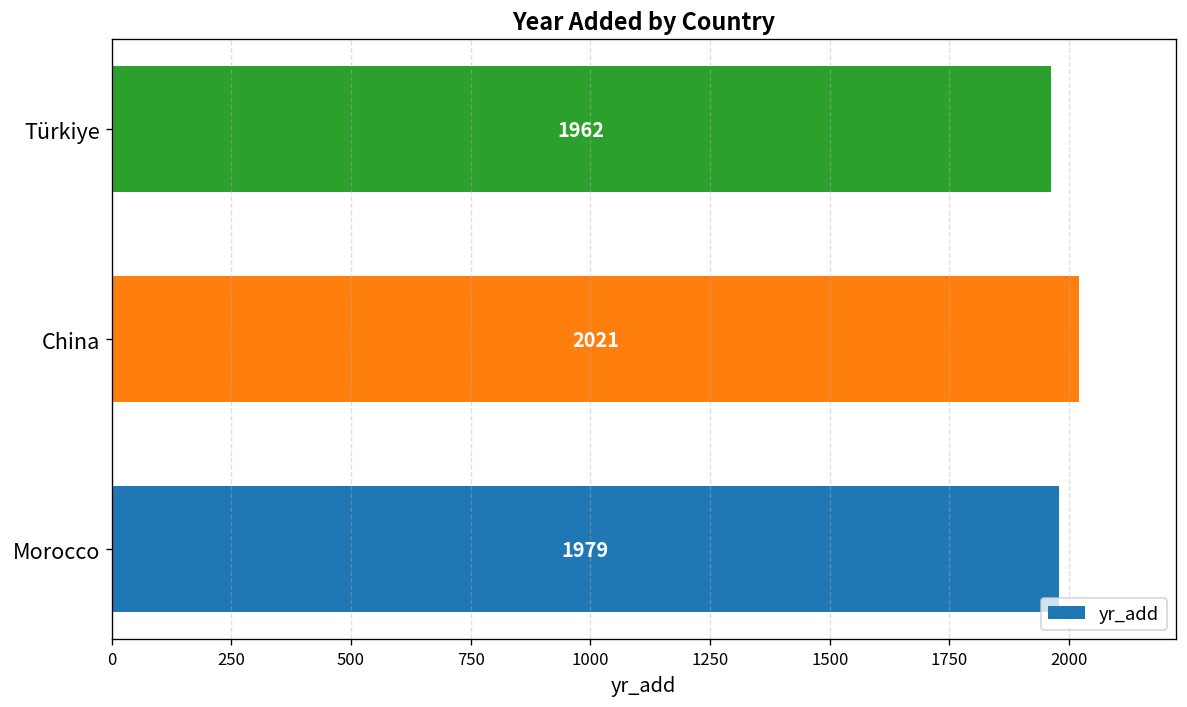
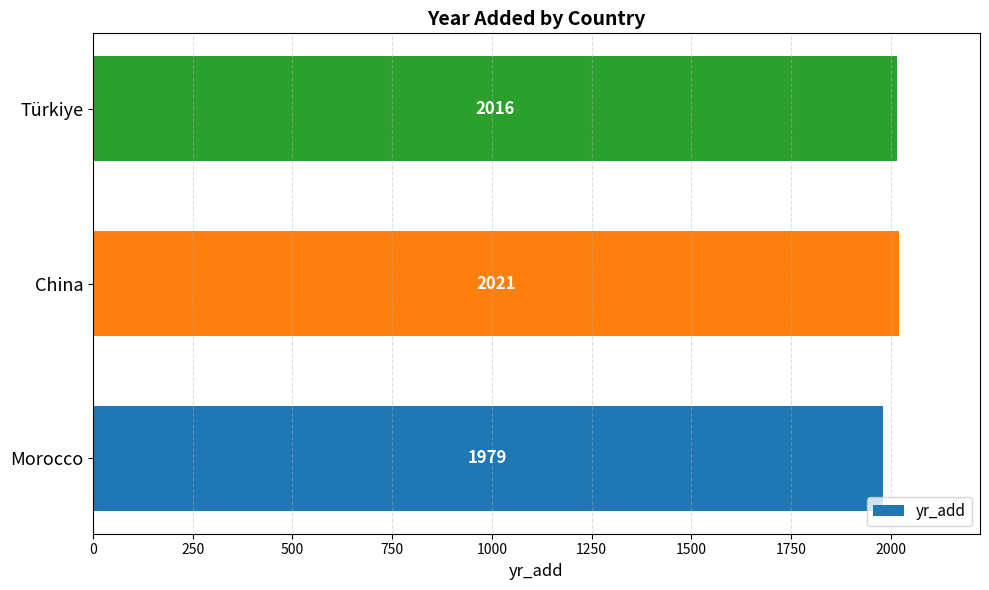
  {
-   "Türkiye": 1962,
+   "Türkiye": 2016,
    "China": 2021,
    "Morocco": 1979
  }
